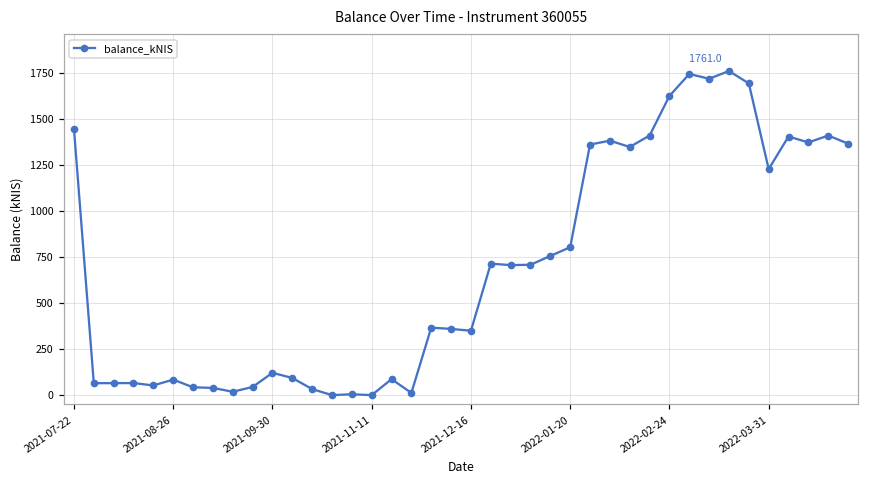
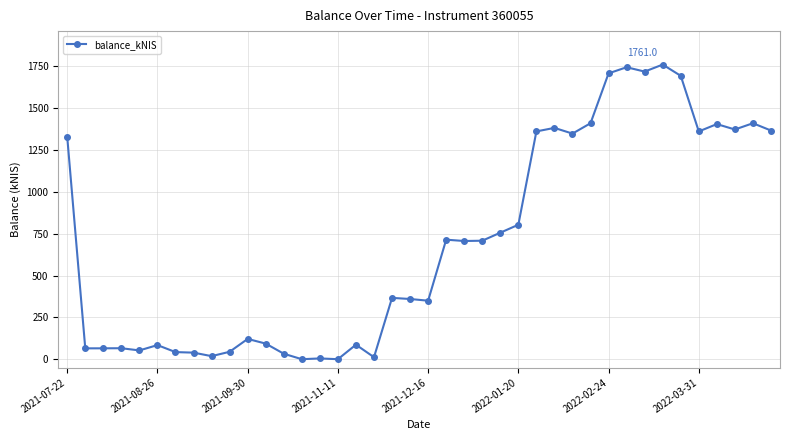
  {
-   "2021-07-22": 1450,
+   "2021-07-22": 1330,
    "2021-08-26": 80,
    "2021-09-30": 120,
    "2021-11-11": 0,
    "2021-12-16": 350,
    "2022-01-20": 800,
-   "2022-02-24": 1630,
-   "2022-03-31": 1230
+   "2022-02-24": 1710,
+   "2022-03-31": 1360
  }
